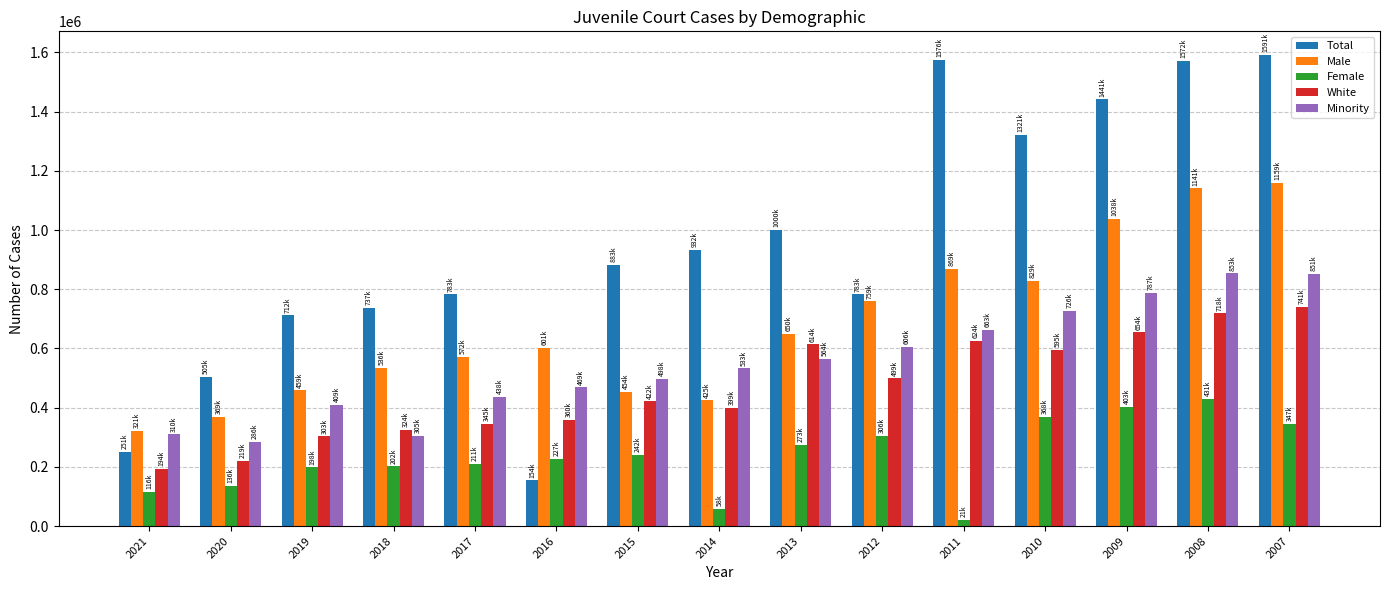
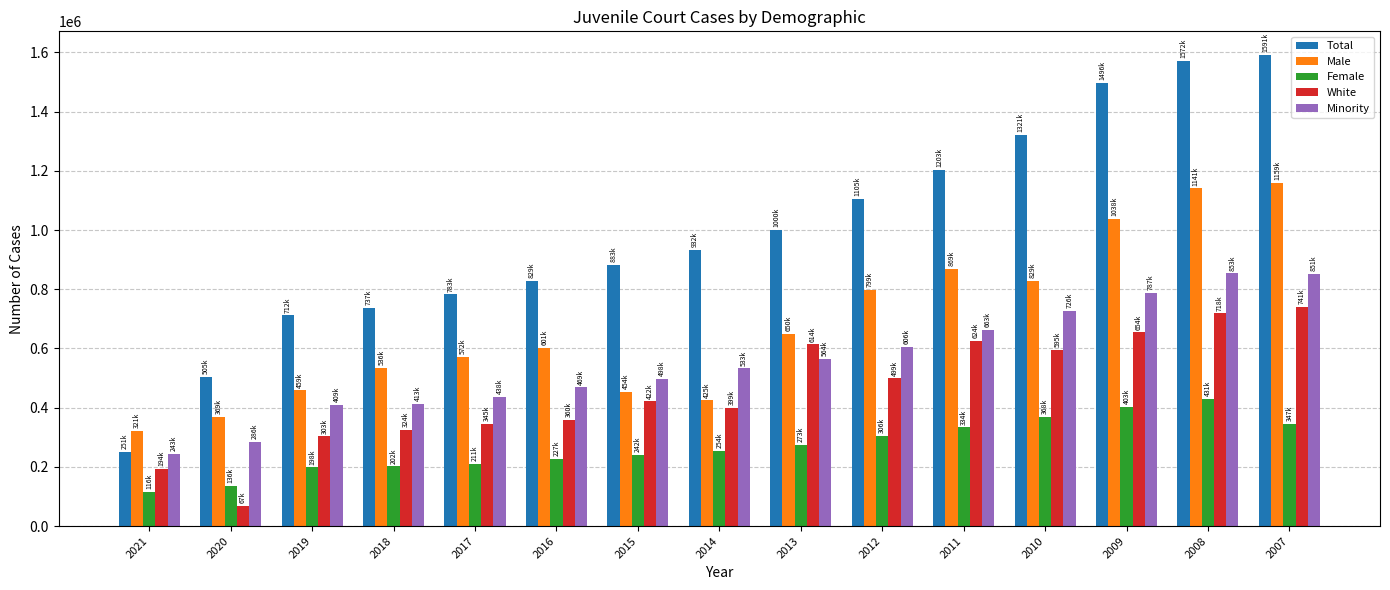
  {
    "Total": {
      "2021": "251k",
      "2020": "505k",
      "2019": "712k",
      "2018": "737k",
      "2017": "783k",
-     "2016": "154k",
+     "2016": "829k",
      "2015": "883k",
      "2014": "932k",
      "2013": "1000k",
-     "2012": "783k",
-     "2011": "1576k",
+     "2012": "1105k",
+     "2011": "1203k",
      "2010": "1321k",
-     "2009": "1441k",
+     "2009": "1496k",
      "2008": "1572k",
      "2007": "1591k"
    },
    "Male": {
      "2021": "321k",
      "2020": "369k",
      "2019": "459k",
      "2018": "536k",
      "2017": "572k",
      "2016": "601k",
      "2015": "454k",
      "2014": "425k",
      "2013": "650k",
-     "2012": "759k",
+     "2012": "799k",
      "2011": "869k",
      "2010": "829k",
      "2009": "1038k",
      "2008": "1141k",
      "2007": "1159k"
    },
    "Female": {
      "2021": "116k",
      "2020": "136k",
      "2019": "198k",
      "2018": "202k",
      "2017": "211k",
      "2016": "227k",
      "2015": "242k",
-     "2014": "58k",
+     "2014": "254k",
      "2013": "273k",
      "2012": "306k",
-     "2011": "21k",
+     "2011": "334k",
      "2010": "368k",
      "2009": "403k",
      "2008": "431k",
      "2007": "347k"
    },
    "White": {
      "2021": "194k",
-     "2020": "219k",
+     "2020": "67k",
      "2019": "303k",
      "2018": "324k",
      "2017": "345k",
      "2016": "360k",
      "2015": "422k",
      "2014": "399k",
      "2013": "614k",
      "2012": "499k",
      "2011": "624k",
      "2010": "595k",
      "2009": "654k",
      "2008": "718k",
      "2007": "741k"
    },
    "Minority": {
-     "2021": "310k",
+     "2021": "243k",
      "2020": "286k",
      "2019": "409k",
-     "2018": "305k",
+     "2018": "413k",
      "2017": "438k",
      "2016": "469k",
      "2015": "498k",
      "2014": "533k",
      "2013": "564k",
      "2012": "606k",
      "2011": "663k",
      "2010": "726k",
      "2009": "787k",
      "2008": "853k",
      "2007": "851k"
    }
  }
